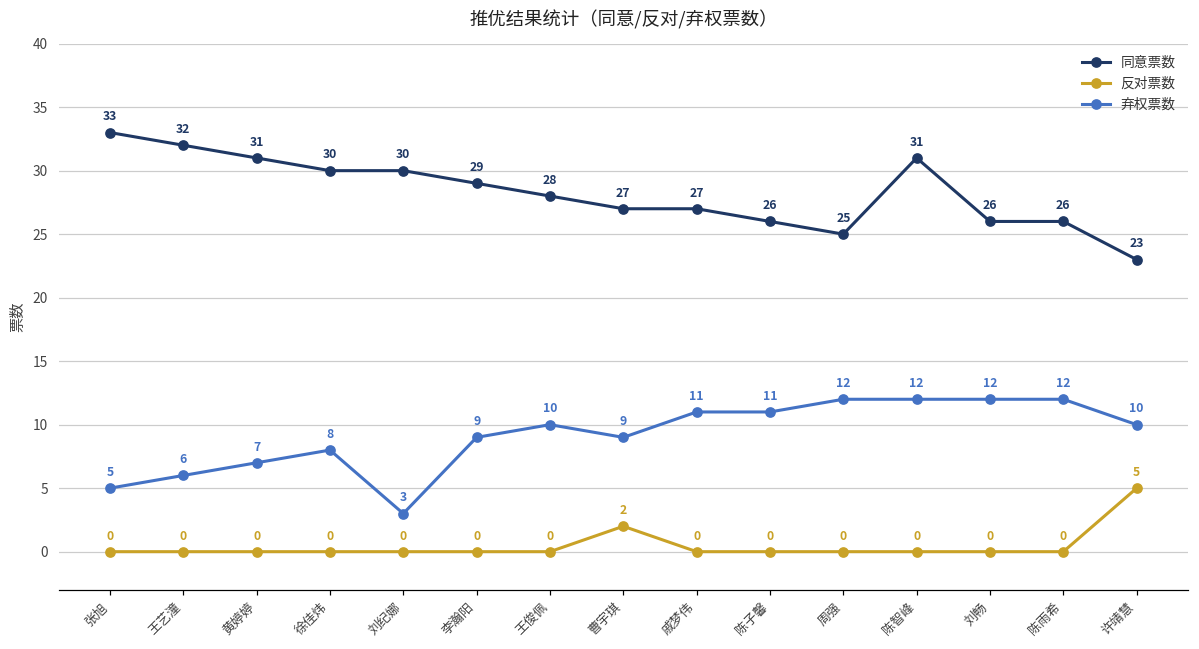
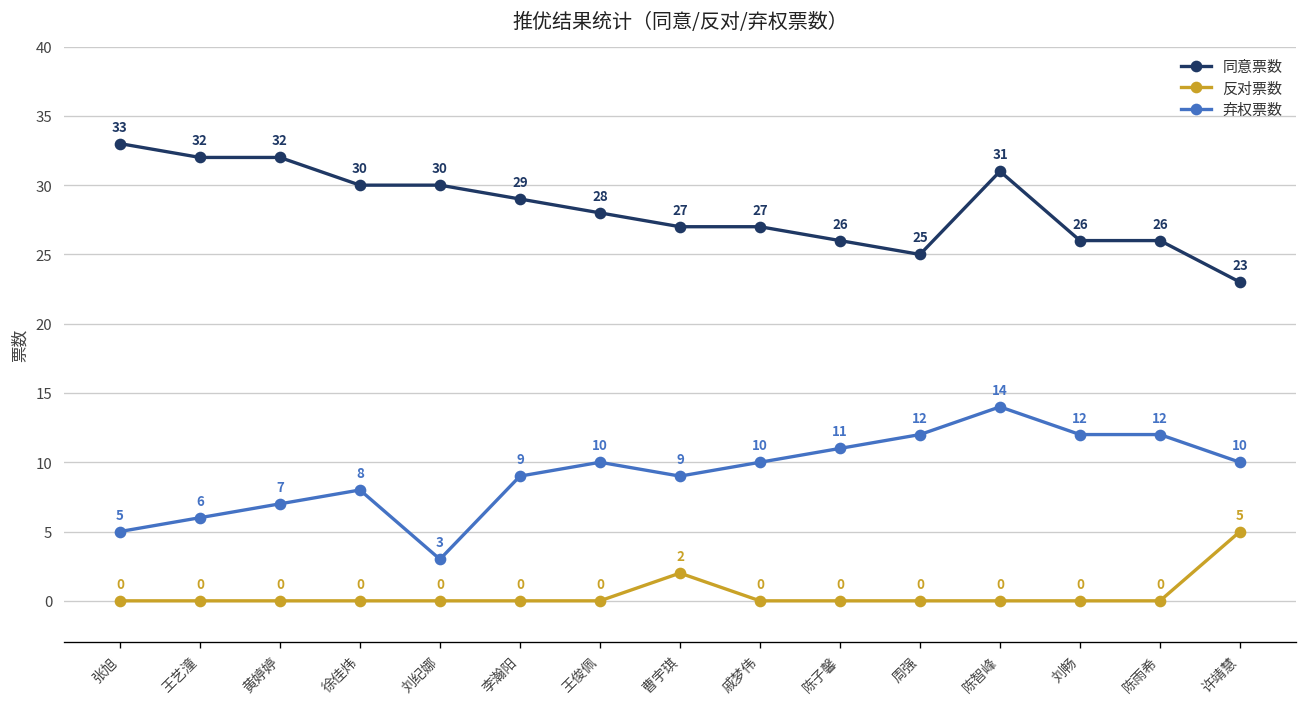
  {
    "同意票数": {
      "张旭": 33,
      "王艺潼": 32,
-     "黄婷婷": 31,
+     "黄婷婷": 32,
      "徐佳炜": 30,
      "刘纪娜": 30,
      "李瀚阳": 29,
      "王俊佩": 28,
      "曹宇琪": 27,
      "戚梦伟": 27,
      "陈子馨": 26,
      "周强": 25,
      "陈智峰": 31,
      "刘畅": 26,
      "陈雨希": 26,
      "许靖慧": 23
    },
    "反对票数": {
      "张旭": 0,
      "王艺潼": 0,
      "黄婷婷": 0,
      "徐佳炜": 0,
      "刘纪娜": 0,
      "李瀚阳": 0,
      "王俊佩": 0,
      "曹宇琪": 2,
      "戚梦伟": 0,
      "陈子馨": 0,
      "周强": 0,
      "陈智峰": 0,
      "刘畅": 0,
      "陈雨希": 0,
      "许靖慧": 5
    },
    "弃权票数": {
      "张旭": 5,
      "王艺潼": 6,
      "黄婷婷": 7,
      "徐佳炜": 8,
      "刘纪娜": 3,
      "李瀚阳": 9,
      "王俊佩": 10,
      "曹宇琪": 9,
-     "戚梦伟": 11,
+     "戚梦伟": 10,
      "陈子馨": 11,
      "周强": 12,
-     "陈智峰": 12,
+     "陈智峰": 14,
      "刘畅": 12,
      "陈雨希": 12,
      "许靖慧": 10
    }
  }
